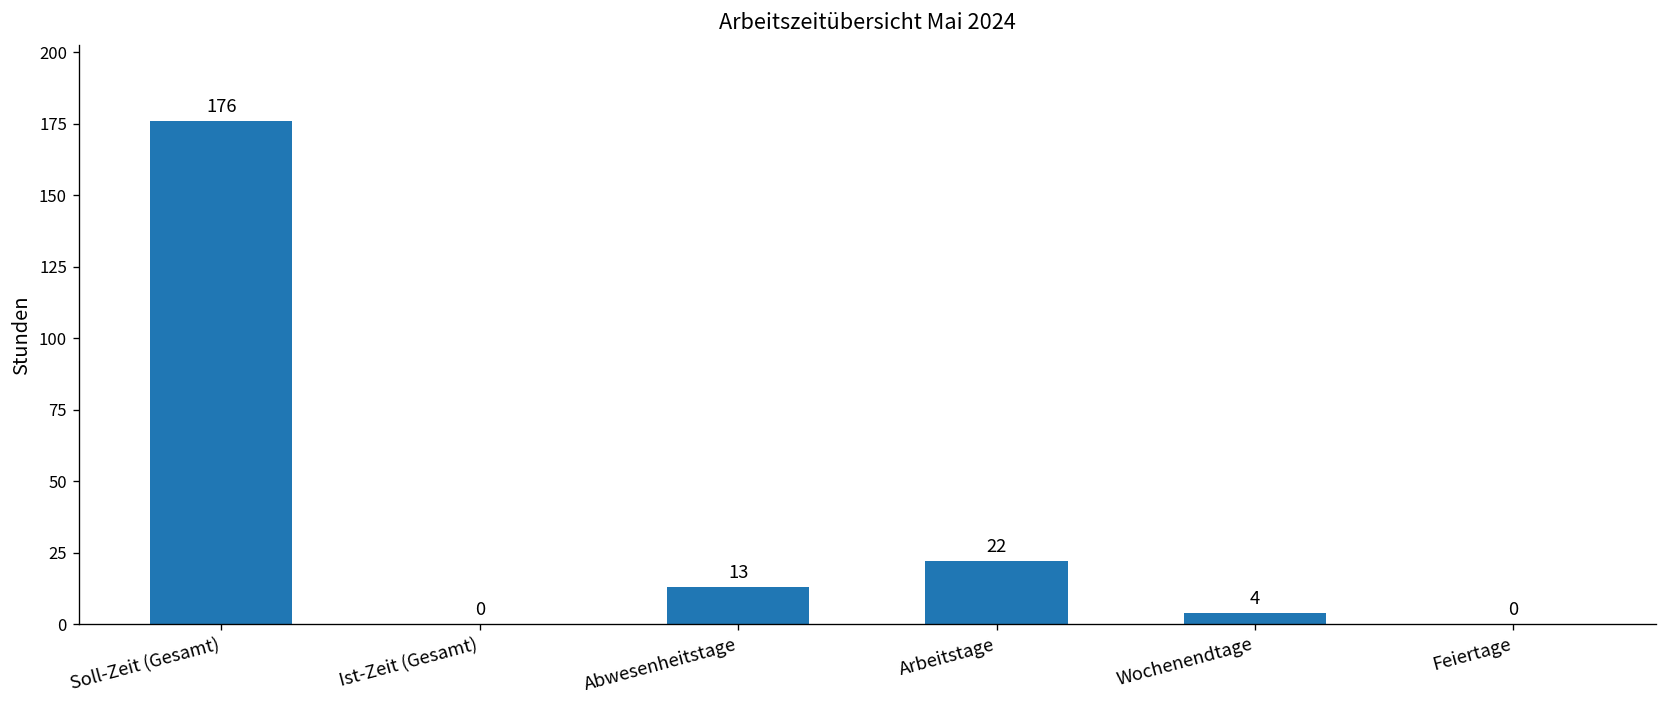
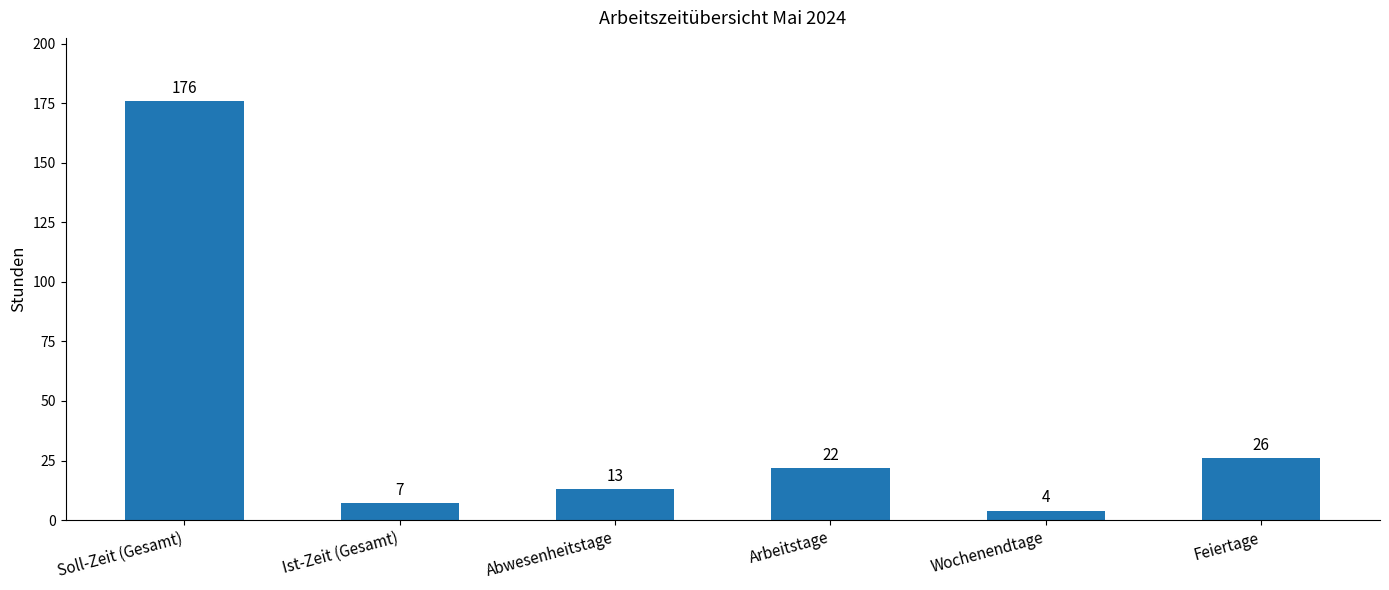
  {
    "Soll-Zeit (Gesamt)": 176,
-   "Ist-Zeit (Gesamt)": 0,
+   "Ist-Zeit (Gesamt)": 7,
    "Abwesenheitstage": 13,
    "Arbeitstage": 22,
    "Wochenendtage": 4,
-   "Feiertage": 0
+   "Feiertage": 26
  }
